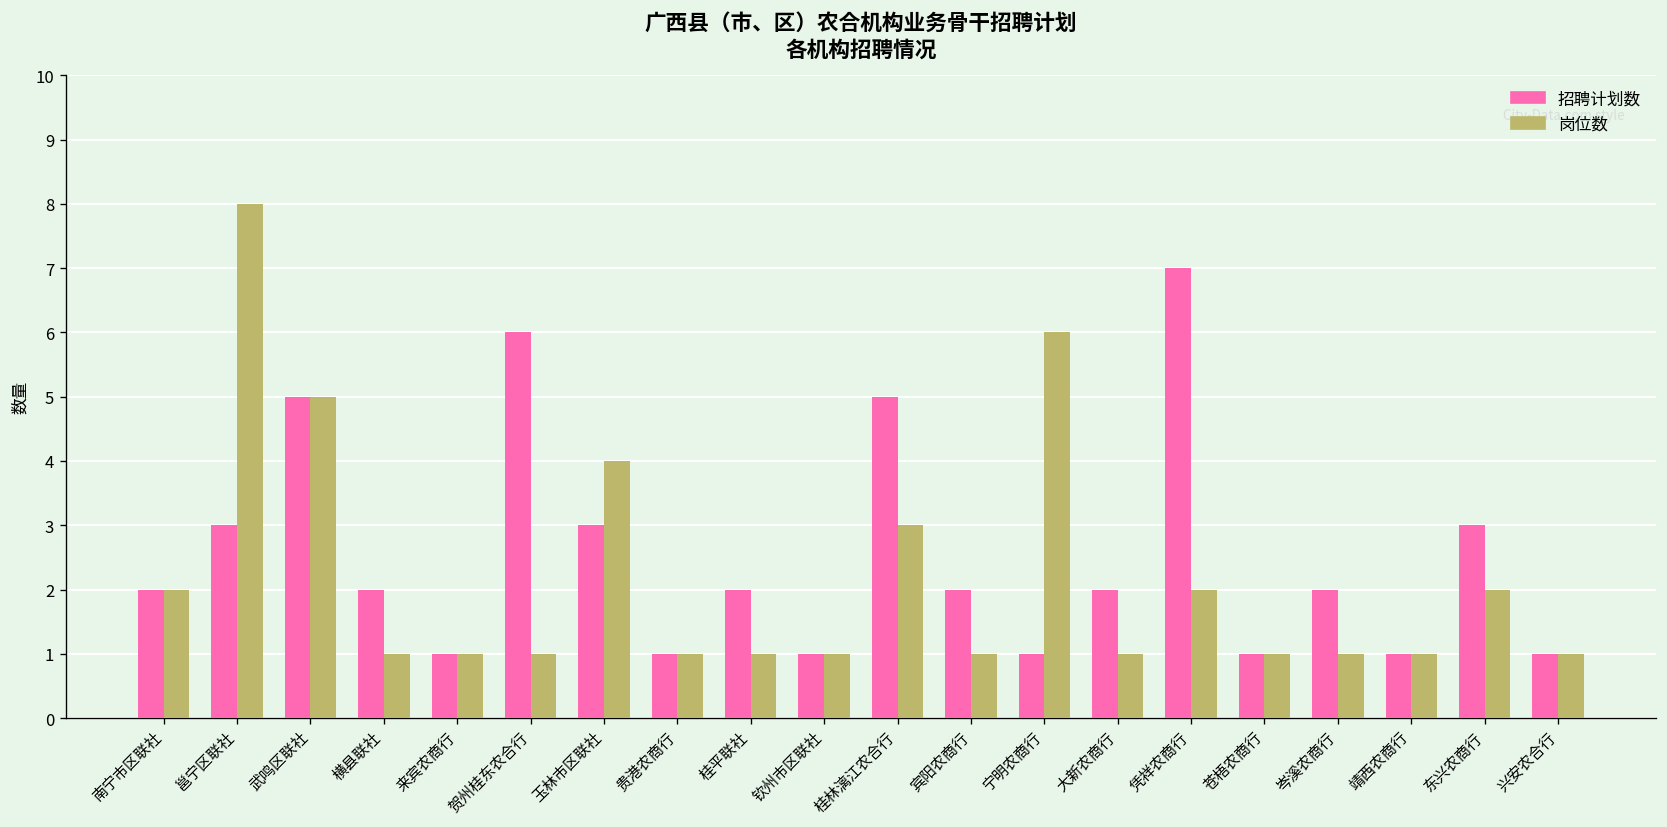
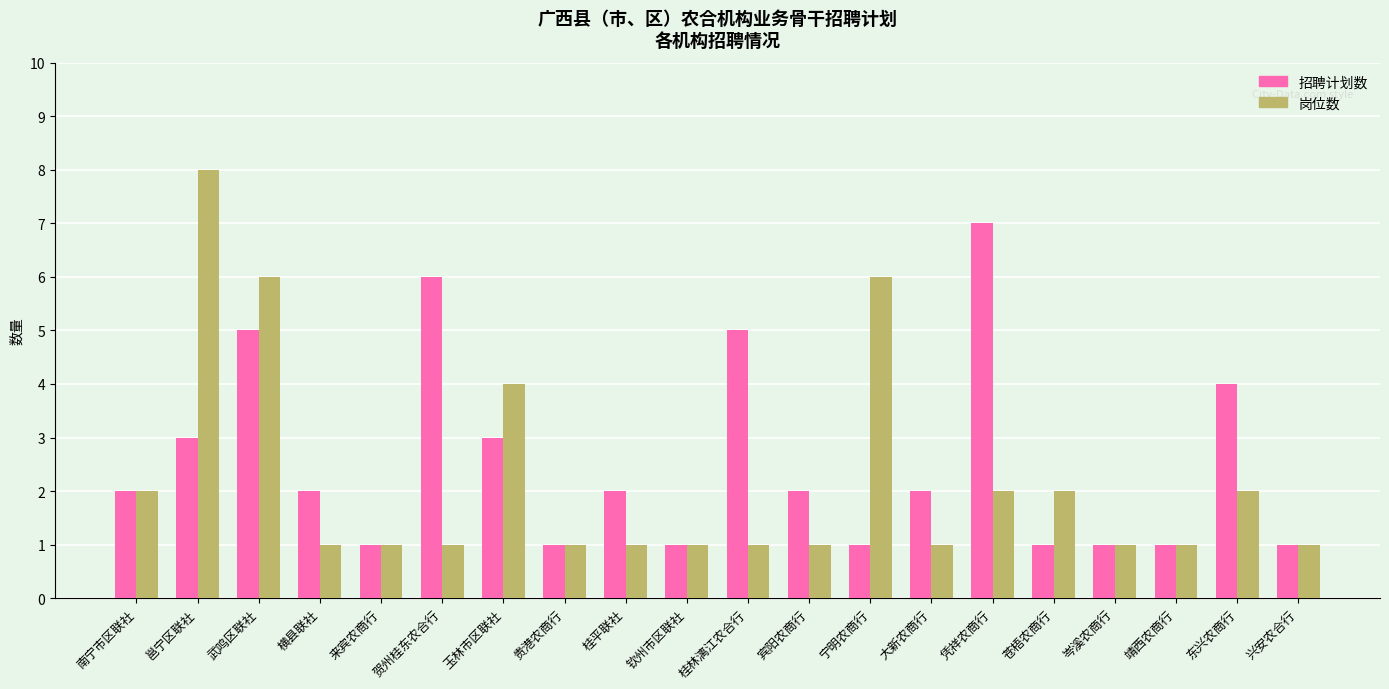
  {
    "招聘计划数": {
      "南宁市区联社": 2,
      "邕宁区联社": 3,
      "武鸣区联社": 5,
      "横县联社": 2,
      "来宾农商行": 1,
      "贺州桂东农合行": 6,
      "玉林市区联社": 3,
      "贵港农商行": 1,
      "桂平联社": 2,
      "钦州市区联社": 1,
      "桂林漓江农合行": 5,
      "宾阳农商行": 2,
      "宁明农商行": 1,
      "大新农商行": 2,
      "凭祥农商行": 7,
      "苍梧农商行": 1,
-     "岑溪农商行": 2,
+     "岑溪农商行": 1,
      "靖西农商行": 1,
-     "东兴农商行": 3,
+     "东兴农商行": 4,
      "兴安农合行": 1
    },
    "岗位数": {
      "南宁市区联社": 2,
      "邕宁区联社": 8,
-     "武鸣区联社": 5,
+     "武鸣区联社": 6,
      "横县联社": 1,
      "来宾农商行": 1,
      "贺州桂东农合行": 1,
      "玉林市区联社": 4,
      "贵港农商行": 1,
      "桂平联社": 1,
      "钦州市区联社": 1,
-     "桂林漓江农合行": 3,
+     "桂林漓江农合行": 1,
      "宾阳农商行": 1,
      "宁明农商行": 6,
      "大新农商行": 1,
      "凭祥农商行": 2,
-     "苍梧农商行": 1,
+     "苍梧农商行": 2,
      "岑溪农商行": 1,
      "靖西农商行": 1,
      "东兴农商行": 2,
      "兴安农合行": 1
    }
  }
